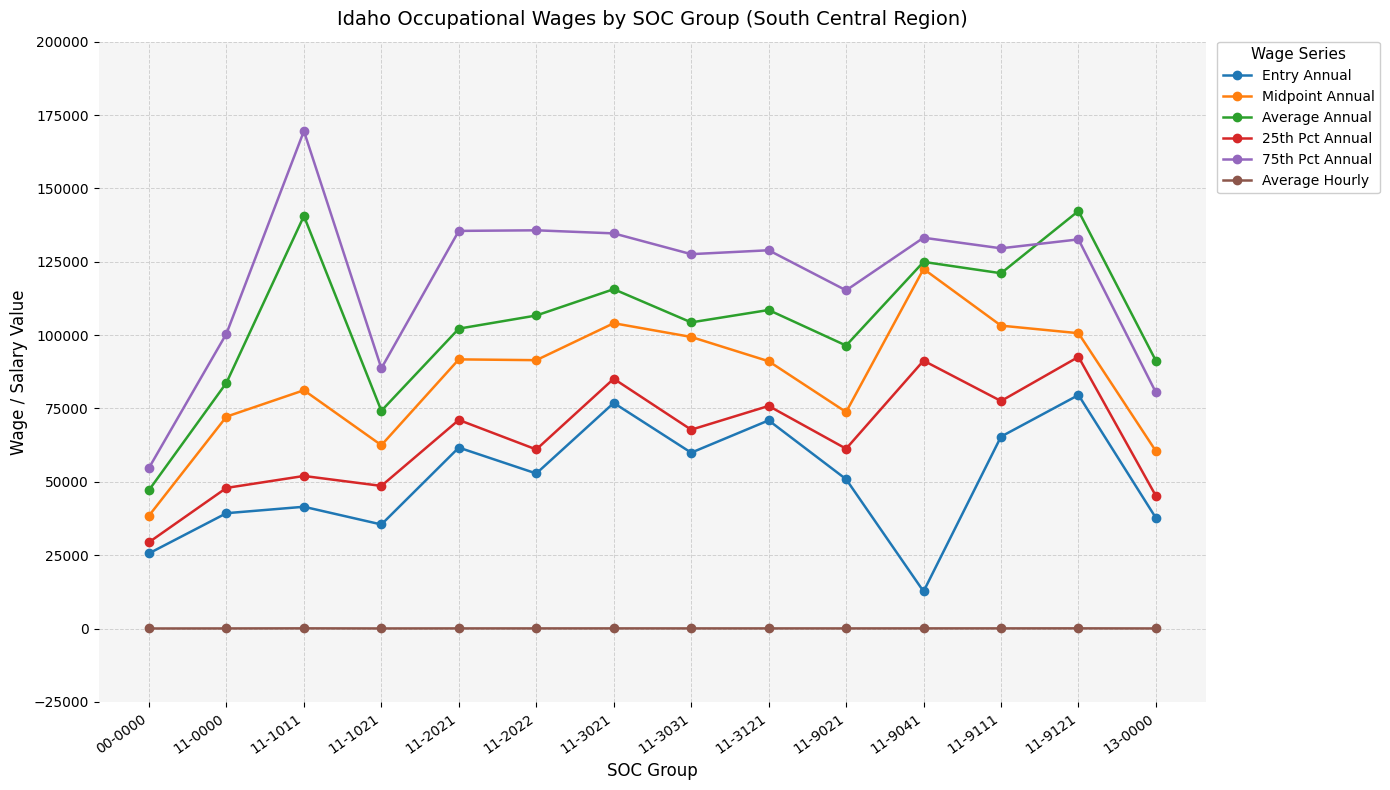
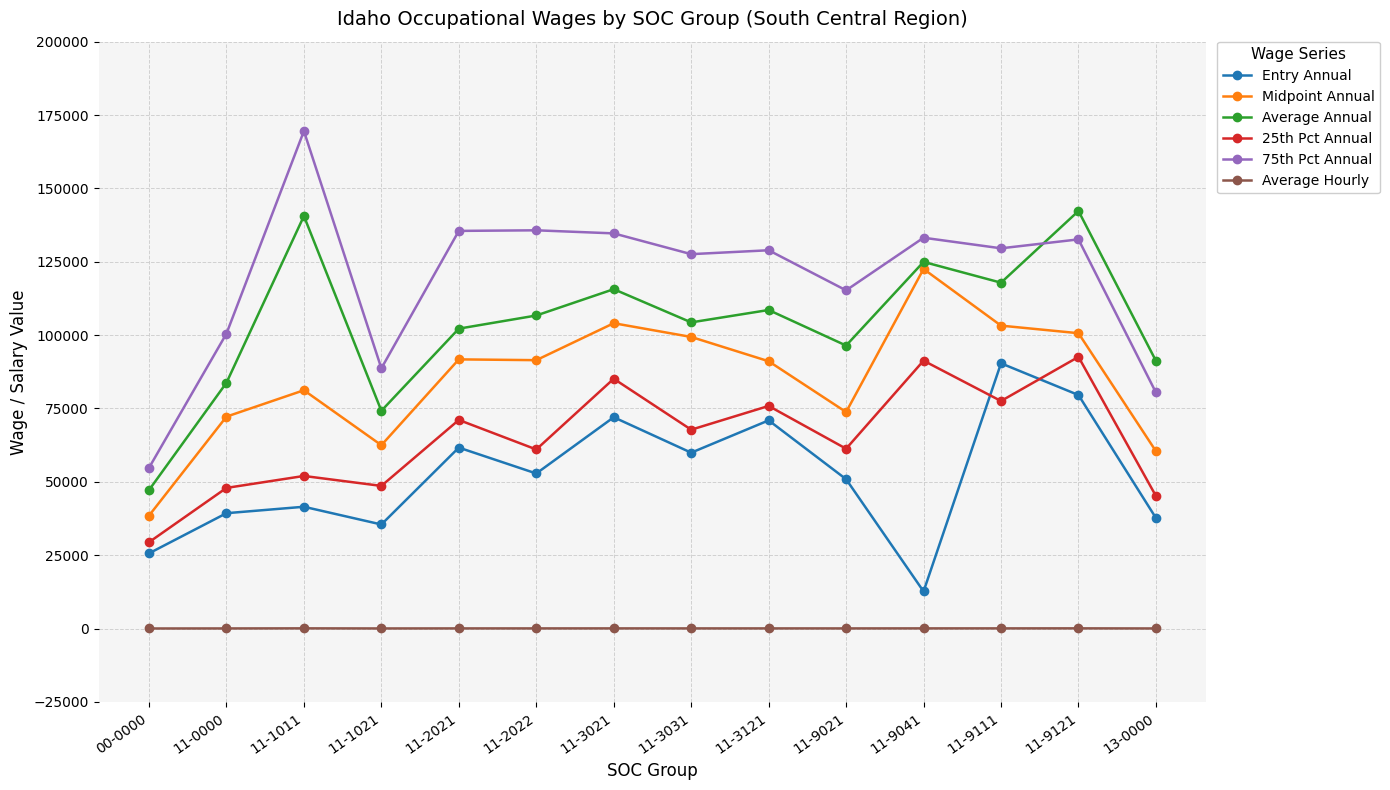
  {
    "Entry Annual": {
      "00-0000": 26000,
      "11-0000": 39000,
      "11-1011": 42000,
      "11-1021": 35000,
      "11-2021": 62000,
      "11-2022": 53000,
-     "11-3021": 77000,
+     "11-3021": 72000,
      "11-3031": 60000,
      "11-3121": 71000,
      "11-9021": 51000,
      "11-9041": 13000,
-     "11-9111": 65000,
+     "11-9111": 90000,
      "11-9121": 80000,
      "13-0000": 38000
    },
    "Midpoint Annual": {
      "00-0000": 38000,
      "11-0000": 72000,
      "11-1011": 81000,
      "11-1021": 62000,
      "11-2021": 92000,
      "11-2022": 91000,
      "11-3021": 104000,
      "11-3031": 99000,
      "11-3121": 91000,
      "11-9021": 74000,
      "11-9041": 123000,
      "11-9111": 103000,
      "11-9121": 101000,
      "13-0000": 60000
    },
    "Average Annual": {
      "00-0000": 47000,
      "11-0000": 84000,
      "11-1011": 141000,
      "11-1021": 74000,
      "11-2021": 102000,
      "11-2022": 107000,
      "11-3021": 116000,
      "11-3031": 104000,
      "11-3121": 109000,
      "11-9021": 96000,
      "11-9041": 125000,
-     "11-9111": 121000,
+     "11-9111": 118000,
      "11-9121": 142000,
      "13-0000": 91000
    },
    "25th Pct Annual": {
      "00-0000": 29000,
      "11-0000": 48000,
      "11-1011": 52000,
      "11-1021": 49000,
      "11-2021": 71000,
      "11-2022": 61000,
      "11-3021": 85000,
      "11-3031": 68000,
      "11-3121": 76000,
      "11-9021": 61000,
      "11-9041": 91000,
      "11-9111": 78000,
      "11-9121": 93000,
      "13-0000": 45000
    },
    "75th Pct Annual": {
      "00-0000": 55000,
      "11-0000": 100000,
      "11-1011": 170000,
      "11-1021": 89000,
      "11-2021": 136000,
      "11-2022": 136000,
      "11-3021": 135000,
      "11-3031": 128000,
      "11-3121": 129000,
      "11-9021": 115000,
      "11-9041": 133000,
      "11-9111": 130000,
      "11-9121": 133000,
      "13-0000": 80000
    },
    "Average Hourly": {
      "00-0000": 0,
      "11-0000": 0,
      "11-1011": 0,
      "11-1021": 0,
      "11-2021": 0,
      "11-2022": 0,
      "11-3021": 0,
      "11-3031": 0,
      "11-3121": 0,
      "11-9021": 0,
      "11-9041": 0,
      "11-9111": 0,
      "11-9121": 0,
      "13-0000": 0
    }
  }
